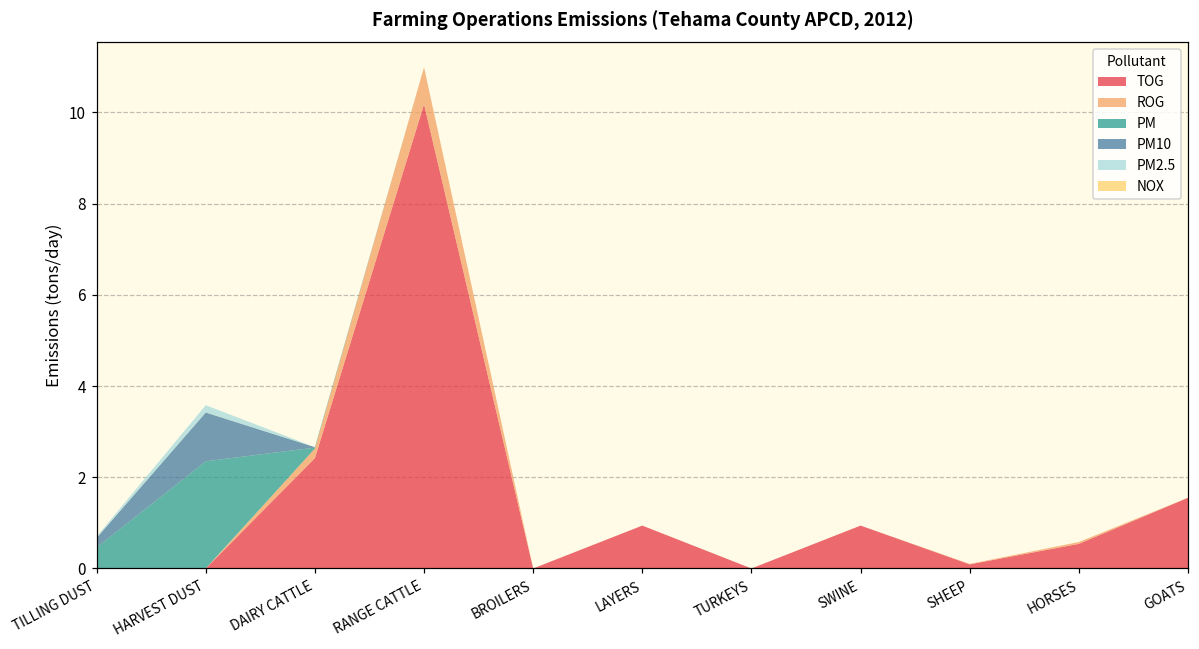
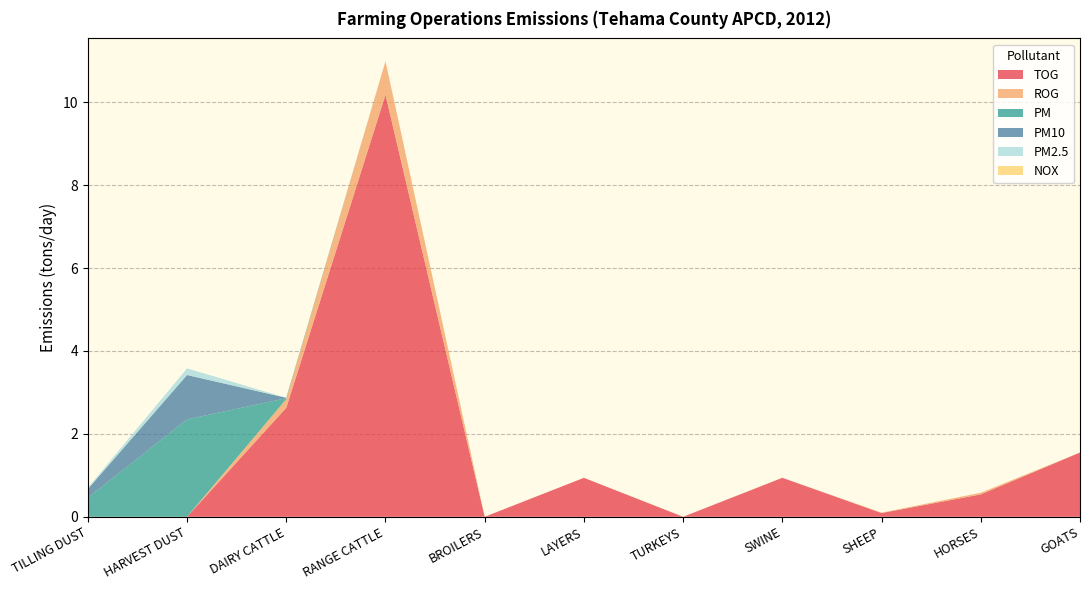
  {
    "TOG": {
-     "DAIRY CATTLE": 2.4,
+     "DAIRY CATTLE": 2.6,
      "RANGE CATTLE": 10.2
    }
  }
